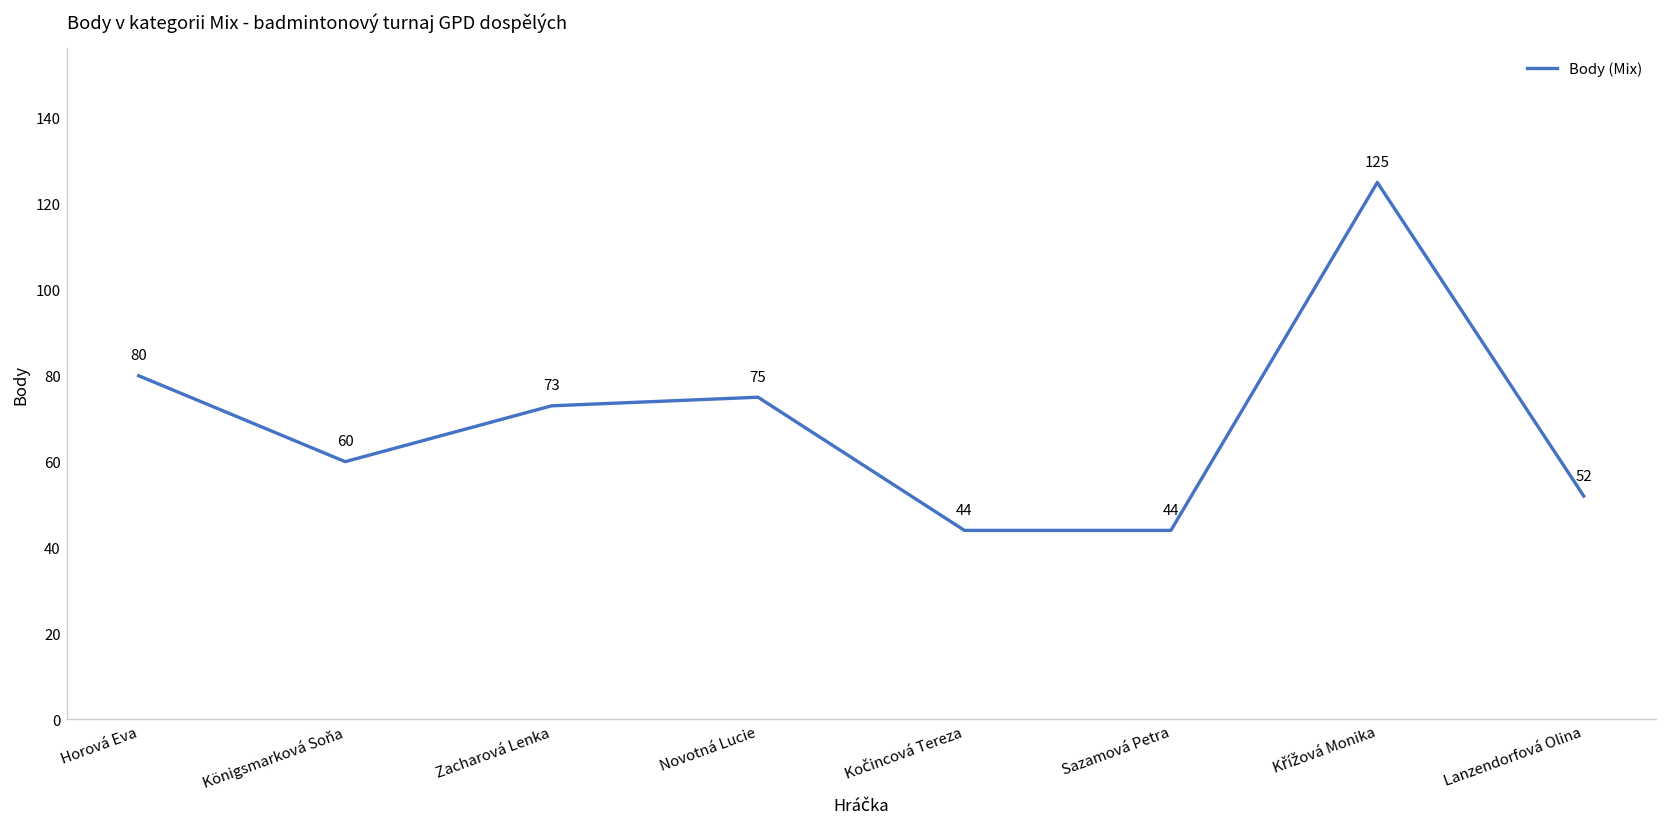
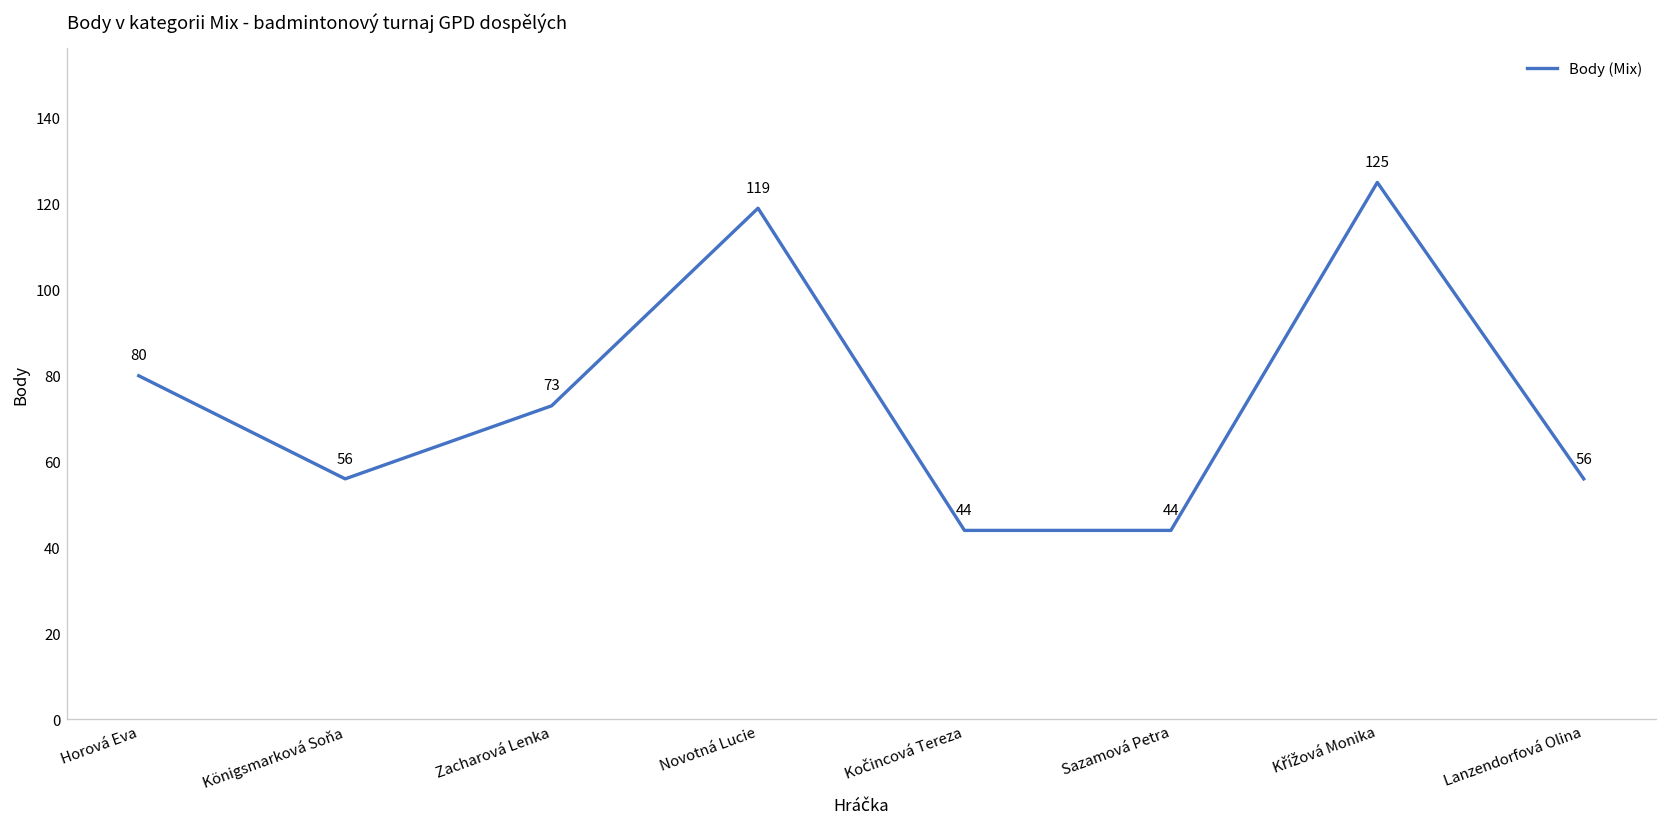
  {
    "Horová Eva": 80,
-   "Königsmarková Soňa": 60,
+   "Königsmarková Soňa": 56,
    "Zacharová Lenka": 73,
-   "Novotná Lucie": 75,
+   "Novotná Lucie": 119,
    "Kočincová Tereza": 44,
    "Sazamová Petra": 44,
    "Křížová Monika": 125,
-   "Lanzendorfová Olina": 52
+   "Lanzendorfová Olina": 56
  }
